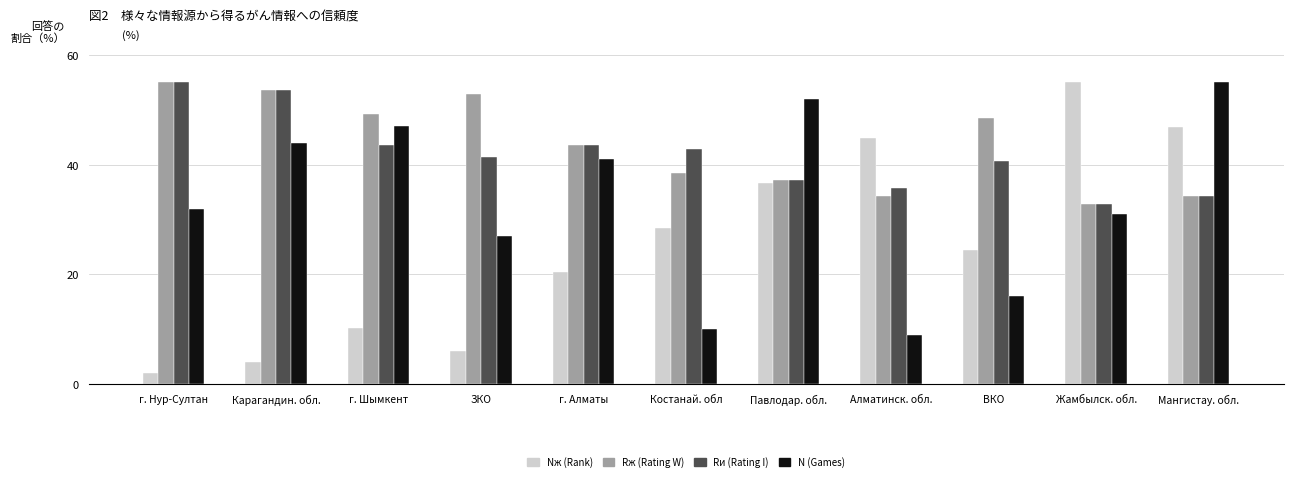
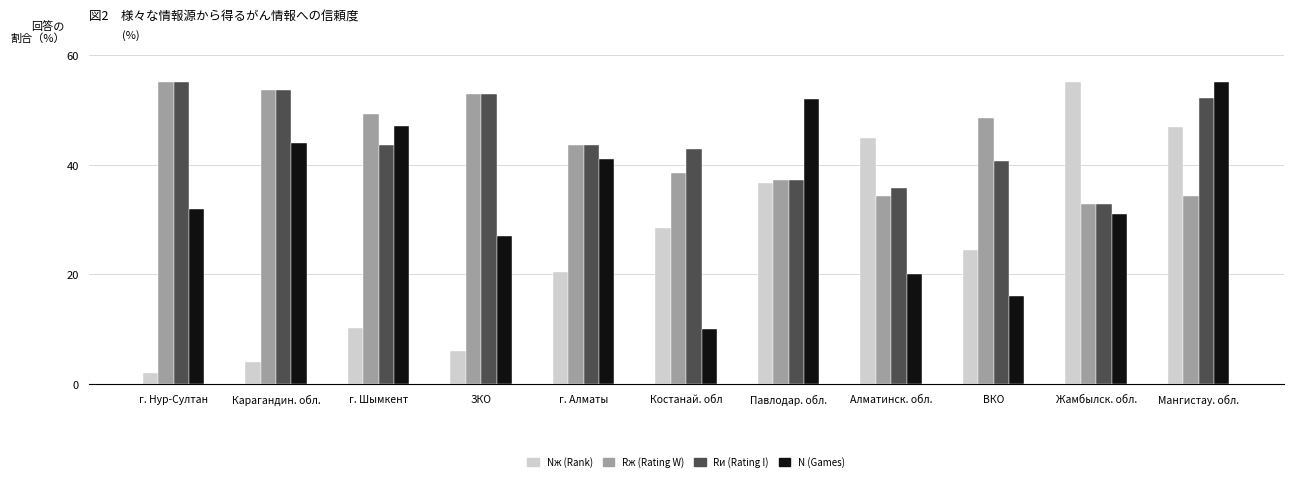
  {
    "Nж (Rank)": {
      "г. Нур-Султан": 2,
      "Карагандин. обл.": 4,
      "г. Шымкент": 10,
      "ЗКО": 6,
      "г. Алматы": 20,
      "Костанай. обл": 29,
      "Павлодар. обл.": 37,
      "Алматинск. обл.": 45,
      "ВКО": 24,
      "Жамбылск. обл.": 55,
      "Мангистау. обл.": 47
    },
    "Rж (Rating W)": {
      "г. Нур-Султан": 55,
      "Карагандин. обл.": 54,
      "г. Шымкент": 49,
      "ЗКО": 53,
      "г. Алматы": 44,
      "Костанай. обл": 39,
      "Павлодар. обл.": 37,
      "Алматинск. обл.": 34,
      "ВКО": 49,
      "Жамбылск. обл.": 33,
      "Мангистау. обл.": 34
    },
    "Rи (Rating I)": {
      "г. Нур-Султан": 55,
      "Карагандин. обл.": 54,
      "г. Шымкент": 44,
-     "ЗКО": 41,
+     "ЗКО": 53,
      "г. Алматы": 44,
      "Костанай. обл": 43,
      "Павлодар. обл.": 37,
      "Алматинск. обл.": 36,
      "ВКО": 41,
      "Жамбылск. обл.": 33,
-     "Мангистау. обл.": 34
+     "Мангистау. обл.": 52
    },
    "N (Games)": {
      "г. Нур-Султан": 32,
      "Карагандин. обл.": 44,
      "г. Шымкент": 47,
      "ЗКО": 27,
      "г. Алматы": 41,
      "Костанай. обл": 10,
      "Павлодар. обл.": 52,
-     "Алматинск. обл.": 9,
+     "Алматинск. обл.": 20,
      "ВКО": 16,
      "Жамбылск. обл.": 31,
      "Мангистау. обл.": 55
    }
  }
